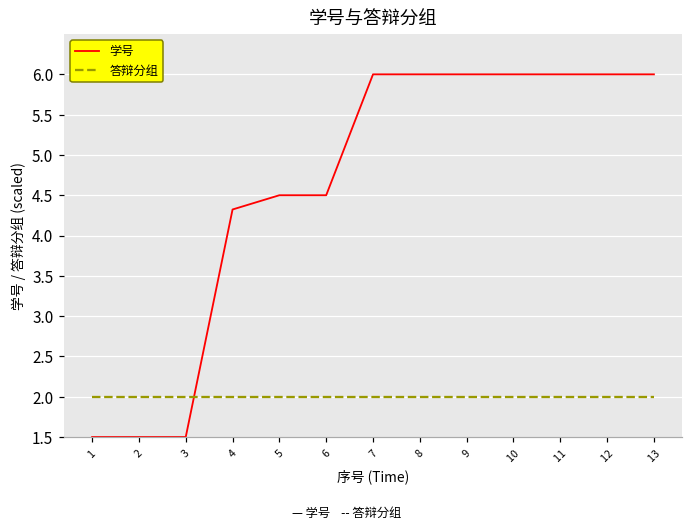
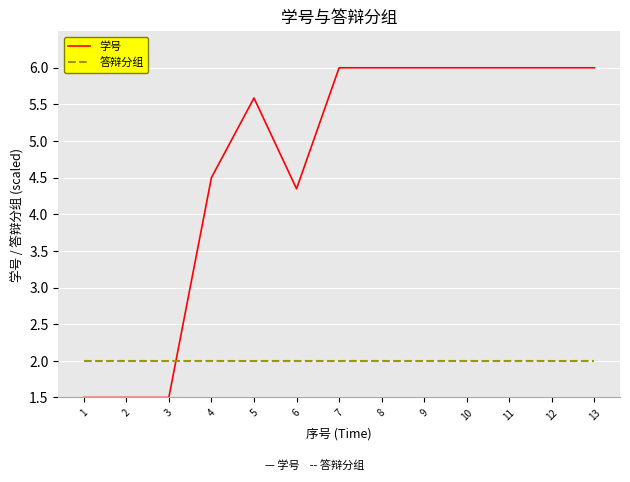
  {
    "学号": {
      "1": 1.5,
      "2": 1.5,
      "3": 1.5,
-     "4": 4.3,
-     "5": 4.5,
-     "6": 4.5,
+     "4": 4.5,
+     "5": 5.6,
+     "6": 4.3,
      "7": 6.0,
      "8": 6.0,
      "9": 6.0,
      "10": 6.0,
      "11": 6.0,
      "12": 6.0,
      "13": 6.0
    },
    "答辩分组": {
      "1": 2.0,
      "2": 2.0,
      "3": 2.0,
      "4": 2.0,
      "5": 2.0,
      "6": 2.0,
      "7": 2.0,
      "8": 2.0,
      "9": 2.0,
      "10": 2.0,
      "11": 2.0,
      "12": 2.0,
      "13": 2.0
    }
  }
